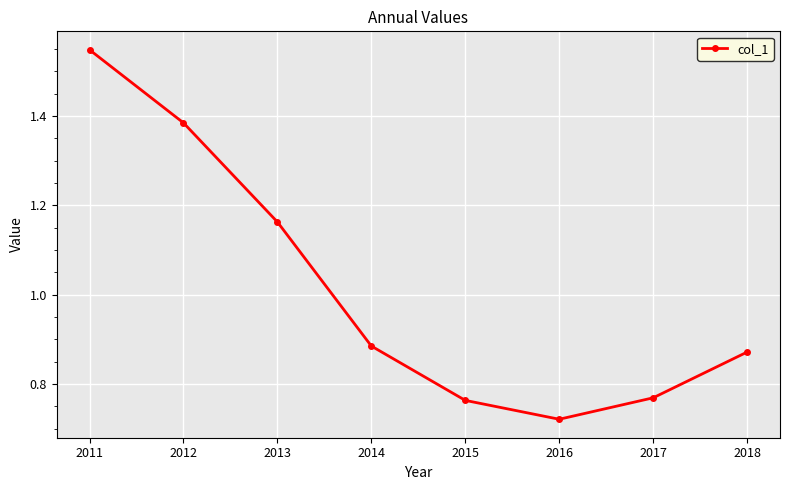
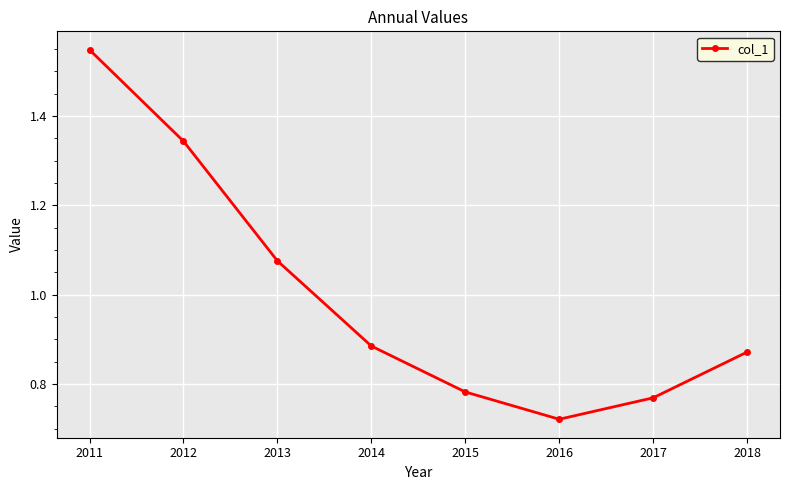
  {
    "2011": 1.55,
-   "2012": 1.38,
-   "2013": 1.16,
+   "2012": 1.34,
+   "2013": 1.08,
    "2014": 0.89,
-   "2015": 0.76,
+   "2015": 0.78,
    "2016": 0.72,
    "2017": 0.77,
    "2018": 0.87
  }
